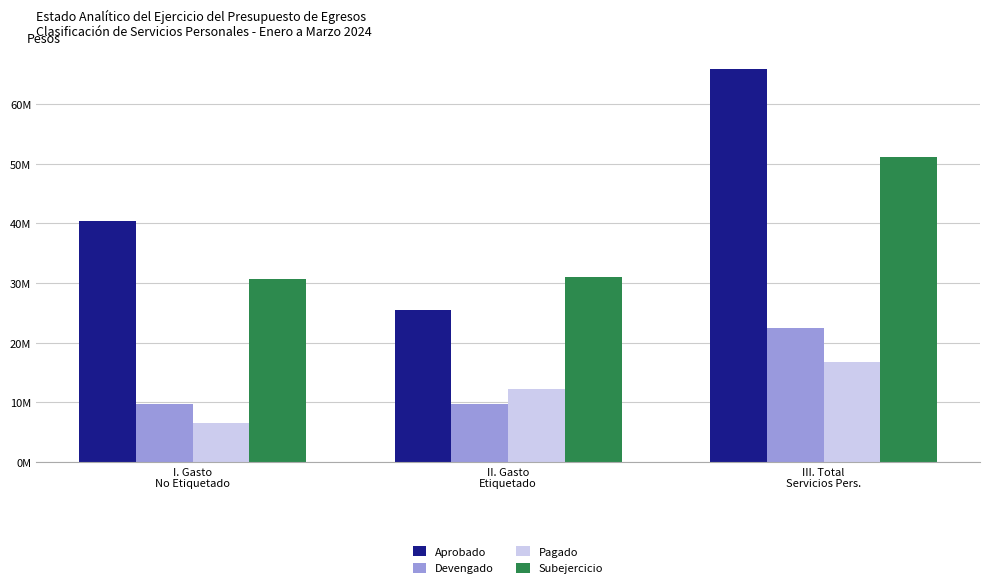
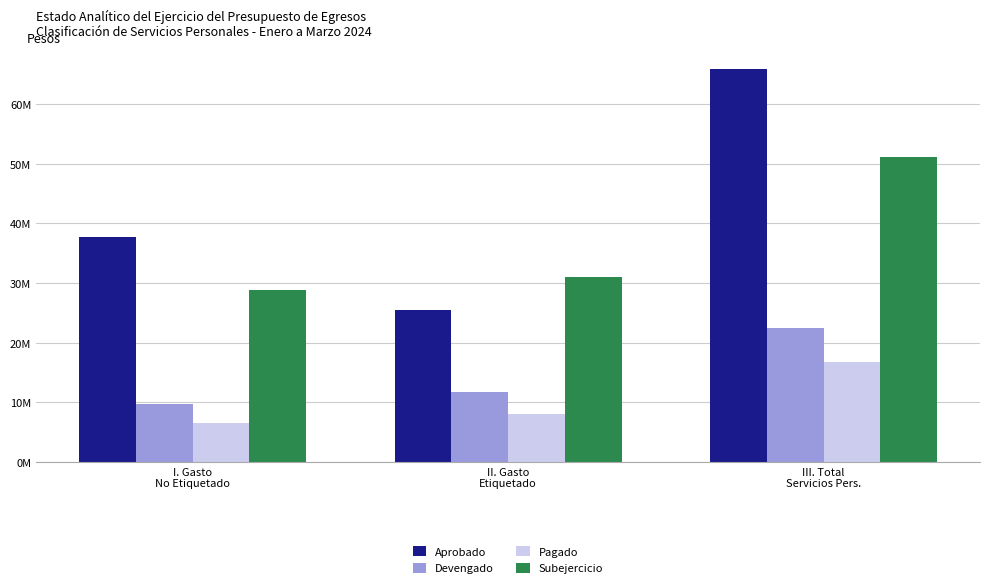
  {
    "Aprobado": {
-     "I. Gasto No Etiquetado": 40000000,
+     "I. Gasto No Etiquetado": 38000000,
      "II. Gasto Etiquetado": 25000000,
      "III. Total Servicios Pers.": 66000000
    },
    "Devengado": {
      "I. Gasto No Etiquetado": 10000000,
-     "II. Gasto Etiquetado": 10000000,
+     "II. Gasto Etiquetado": 12000000,
      "III. Total Servicios Pers.": 22000000
    },
    "Pagado": {
      "I. Gasto No Etiquetado": 7000000,
-     "II. Gasto Etiquetado": 12000000,
+     "II. Gasto Etiquetado": 8000000,
      "III. Total Servicios Pers.": 17000000
    },
    "Subejercicio": {
-     "I. Gasto No Etiquetado": 31000000,
+     "I. Gasto No Etiquetado": 29000000,
      "II. Gasto Etiquetado": 31000000,
      "III. Total Servicios Pers.": 51000000
    }
  }
